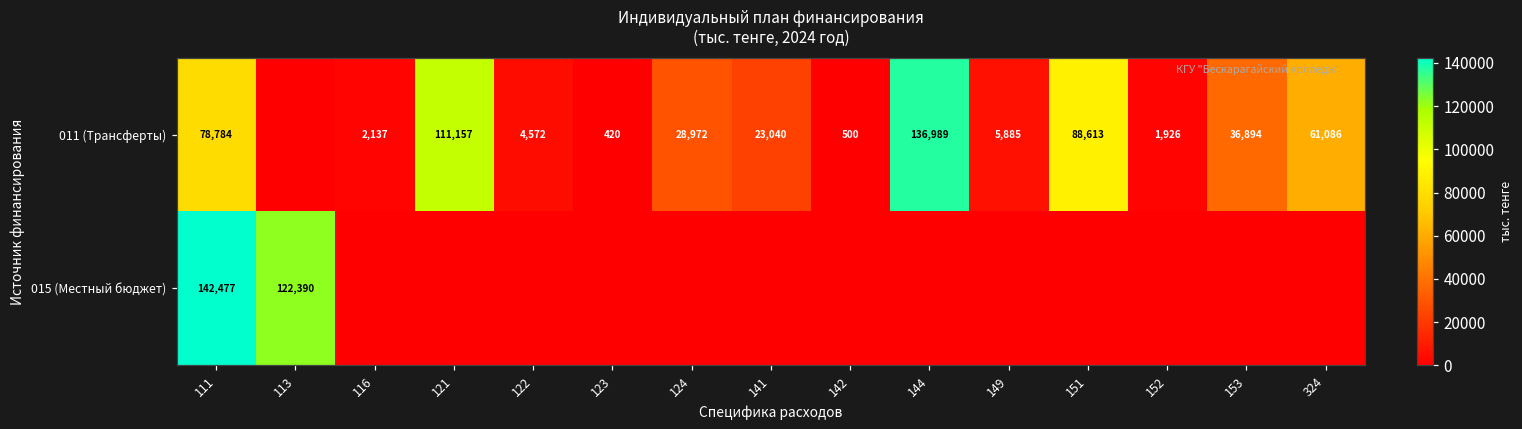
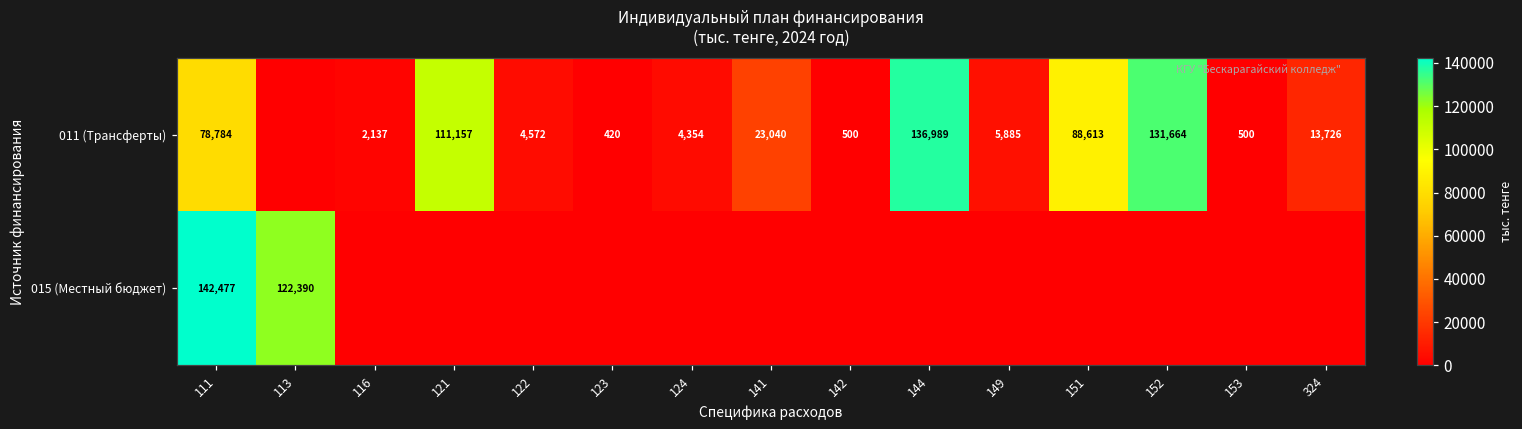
  {
    "011 (Трансферты)": {
      "111": "78,784",
      "116": "2,137",
      "121": "111,157",
      "122": "4,572",
      "123": "420",
-     "124": "28,972",
+     "124": "4,354",
      "141": "23,040",
      "142": "500",
      "144": "136,989",
      "149": "5,885",
      "151": "88,613",
-     "152": "1,926",
-     "153": "36,894",
-     "324": "61,086"
+     "152": "131,664",
+     "153": "500",
+     "324": "13,726"
    },
    "015 (Местный бюджет)": {
      "111": "142,477",
      "113": "122,390"
    }
  }
